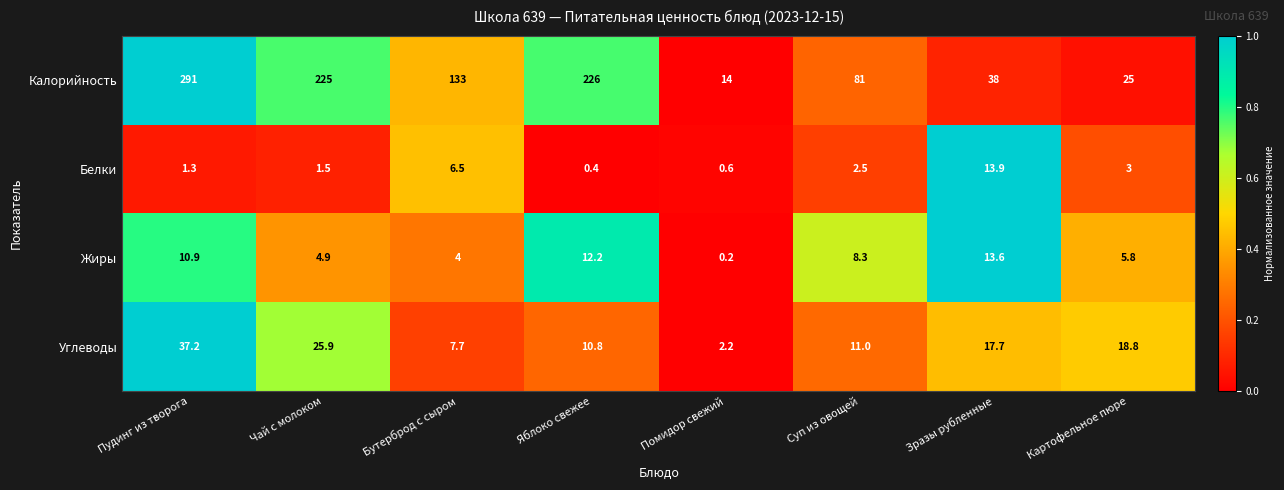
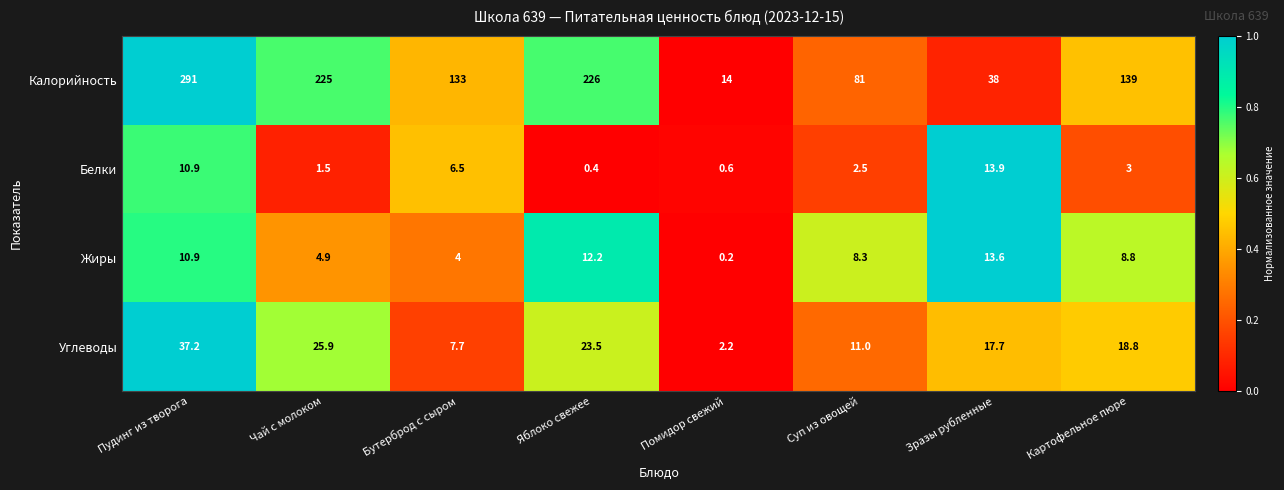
  {
    "Калорийность": {
      "Пудинг из творога": 291,
      "Чай с молоком": 225,
      "Бутерброд с сыром": 133,
      "Яблоко свежее": 226,
      "Помидор свежий": 14,
      "Суп из овощей": 81,
      "Зразы рубленные": 38,
-     "Картофельное пюре": 25
+     "Картофельное пюре": 139
    },
    "Белки": {
-     "Пудинг из творога": 1.3,
+     "Пудинг из творога": 10.9,
      "Чай с молоком": 1.5,
      "Бутерброд с сыром": 6.5,
      "Яблоко свежее": 0.4,
      "Помидор свежий": 0.6,
      "Суп из овощей": 2.5,
      "Зразы рубленные": 13.9,
      "Картофельное пюре": 3
    },
    "Жиры": {
      "Пудинг из творога": 10.9,
      "Чай с молоком": 4.9,
      "Бутерброд с сыром": 4,
      "Яблоко свежее": 12.2,
      "Помидор свежий": 0.2,
      "Суп из овощей": 8.3,
      "Зразы рубленные": 13.6,
-     "Картофельное пюре": 5.8
+     "Картофельное пюре": 8.8
    },
    "Углеводы": {
      "Пудинг из творога": 37.2,
      "Чай с молоком": 25.9,
      "Бутерброд с сыром": 7.7,
-     "Яблоко свежее": 10.8,
+     "Яблоко свежее": 23.5,
      "Помидор свежий": 2.2,
      "Суп из овощей": 11.0,
      "Зразы рубленные": 17.7,
      "Картофельное пюре": 18.8
    }
  }
